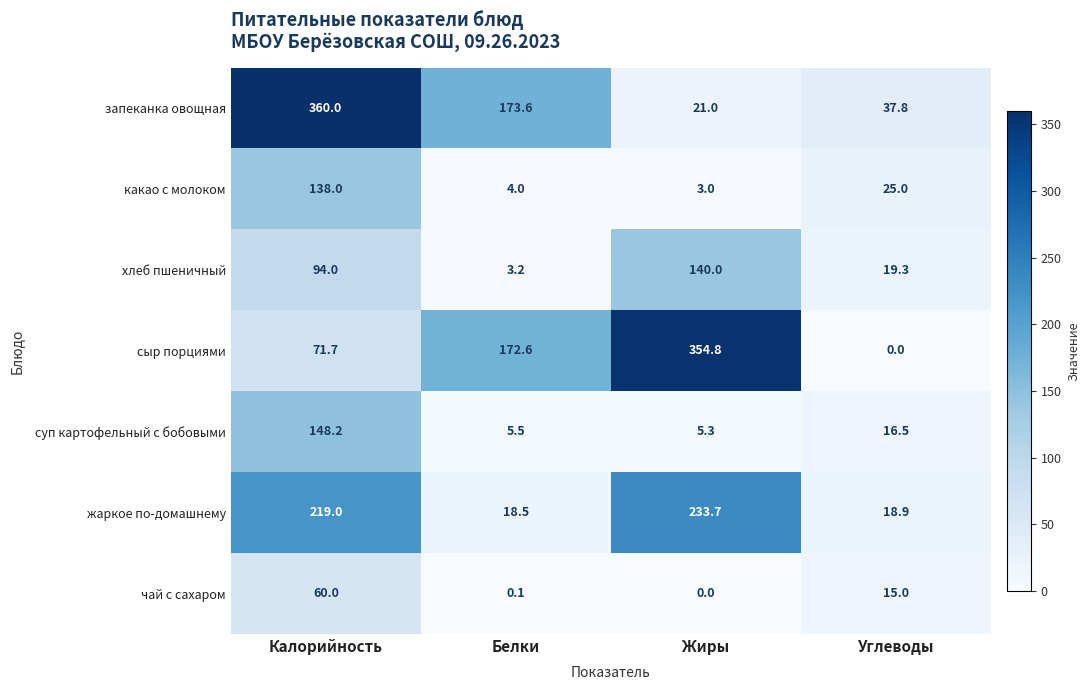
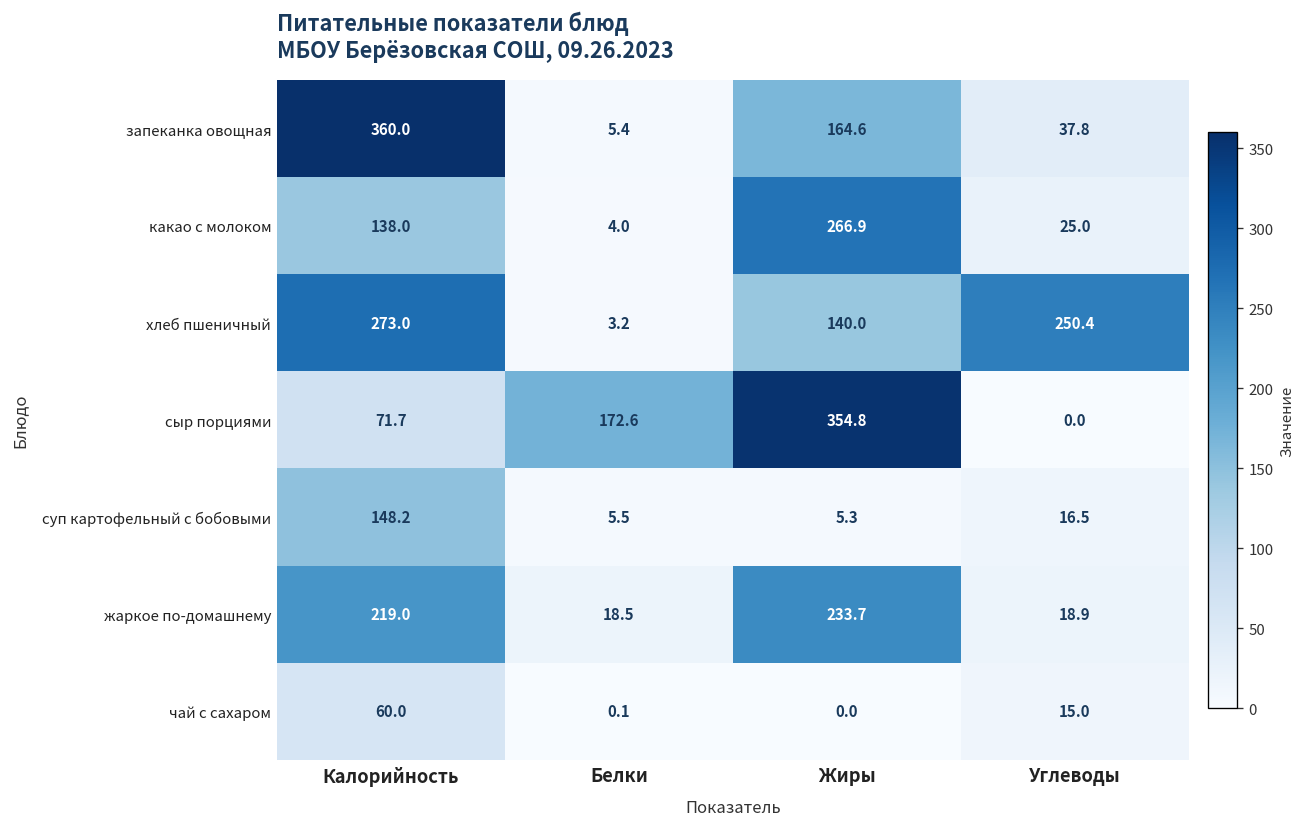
  {
    "запеканка овощная": {
      "Калорийность": 360.0,
-     "Белки": 173.6,
-     "Жиры": 21.0,
+     "Белки": 5.4,
+     "Жиры": 164.6,
      "Углеводы": 37.8
    },
    "какао с молоком": {
      "Калорийность": 138.0,
      "Белки": 4.0,
-     "Жиры": 3.0,
+     "Жиры": 266.9,
      "Углеводы": 25.0
    },
    "хлеб пшеничный": {
-     "Калорийность": 94.0,
+     "Калорийность": 273.0,
      "Белки": 3.2,
      "Жиры": 140.0,
-     "Углеводы": 19.3
+     "Углеводы": 250.4
    },
    "сыр порциями": {
      "Калорийность": 71.7,
      "Белки": 172.6,
      "Жиры": 354.8,
      "Углеводы": 0.0
    },
    "суп картофельный с бобовыми": {
      "Калорийность": 148.2,
      "Белки": 5.5,
      "Жиры": 5.3,
      "Углеводы": 16.5
    },
    "жаркое по-домашнему": {
      "Калорийность": 219.0,
      "Белки": 18.5,
      "Жиры": 233.7,
      "Углеводы": 18.9
    },
    "чай с сахаром": {
      "Калорийность": 60.0,
      "Белки": 0.1,
      "Жиры": 0.0,
      "Углеводы": 15.0
    }
  }
